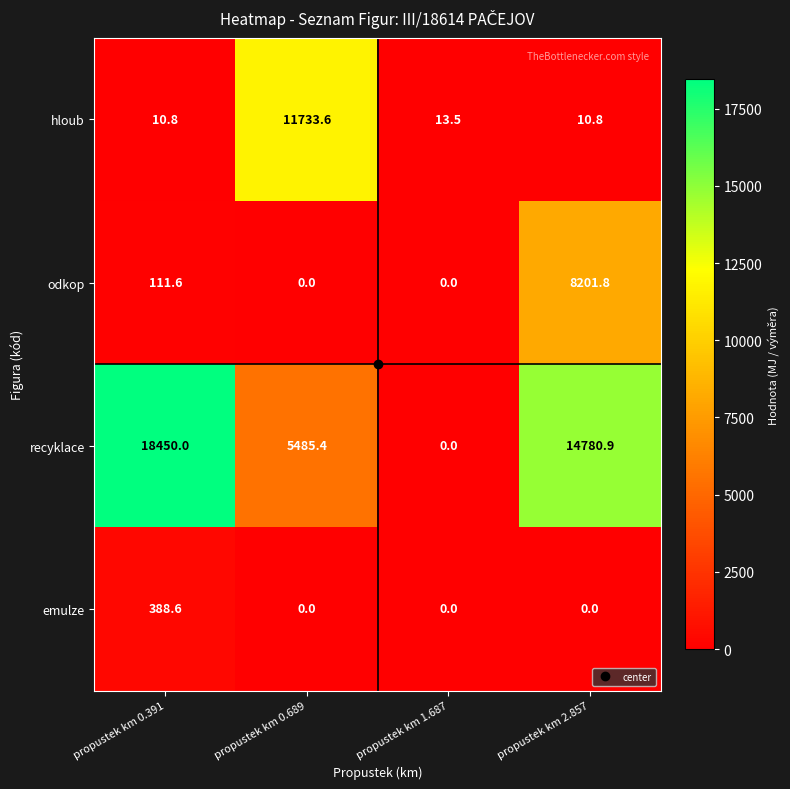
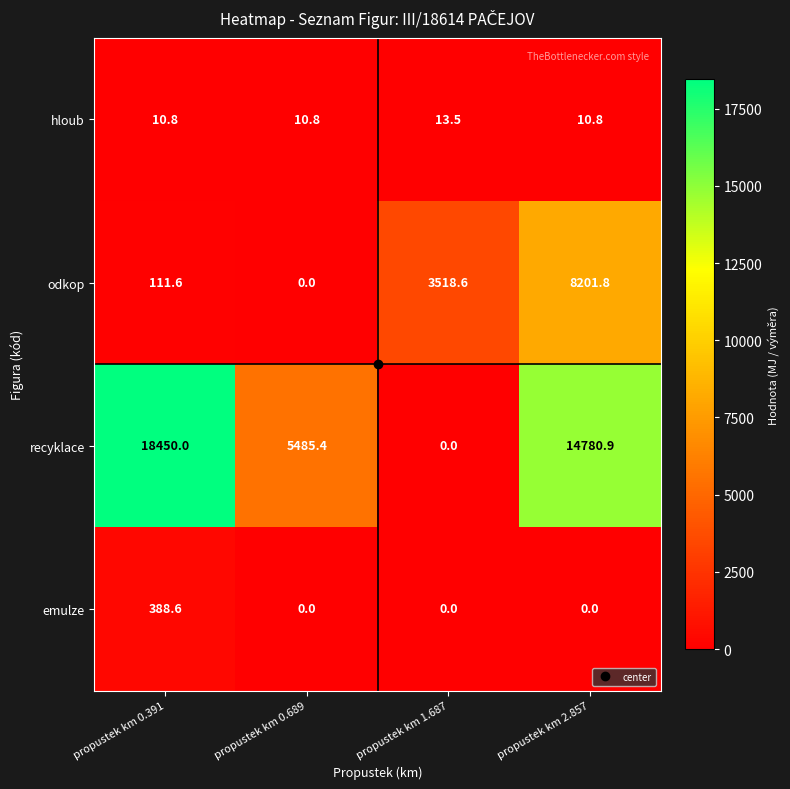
  {
    "hloub": {
      "propustek km 0.391": 10.8,
-     "propustek km 0.689": 11733.6,
+     "propustek km 0.689": 10.8,
      "propustek km 1.687": 13.5
    },
    "odkop": {
      "propustek km 0.391": 111.6,
      "propustek km 0.689": 0.0,
-     "propustek km 1.687": 0.0,
+     "propustek km 1.687": 3518.6,
      "propustek km 2.857": 8201.8
    },
    "recyklace": {
      "propustek km 0.391": 18450.0,
      "propustek km 0.689": 5485.4,
      "propustek km 1.687": 0.0,
      "propustek km 2.857": 14780.9
    },
    "emulze": {
      "propustek km 0.391": 388.6,
      "propustek km 0.689": 0.0,
      "propustek km 1.687": 0.0,
      "propustek km 2.857": 0.0
    }
  }
